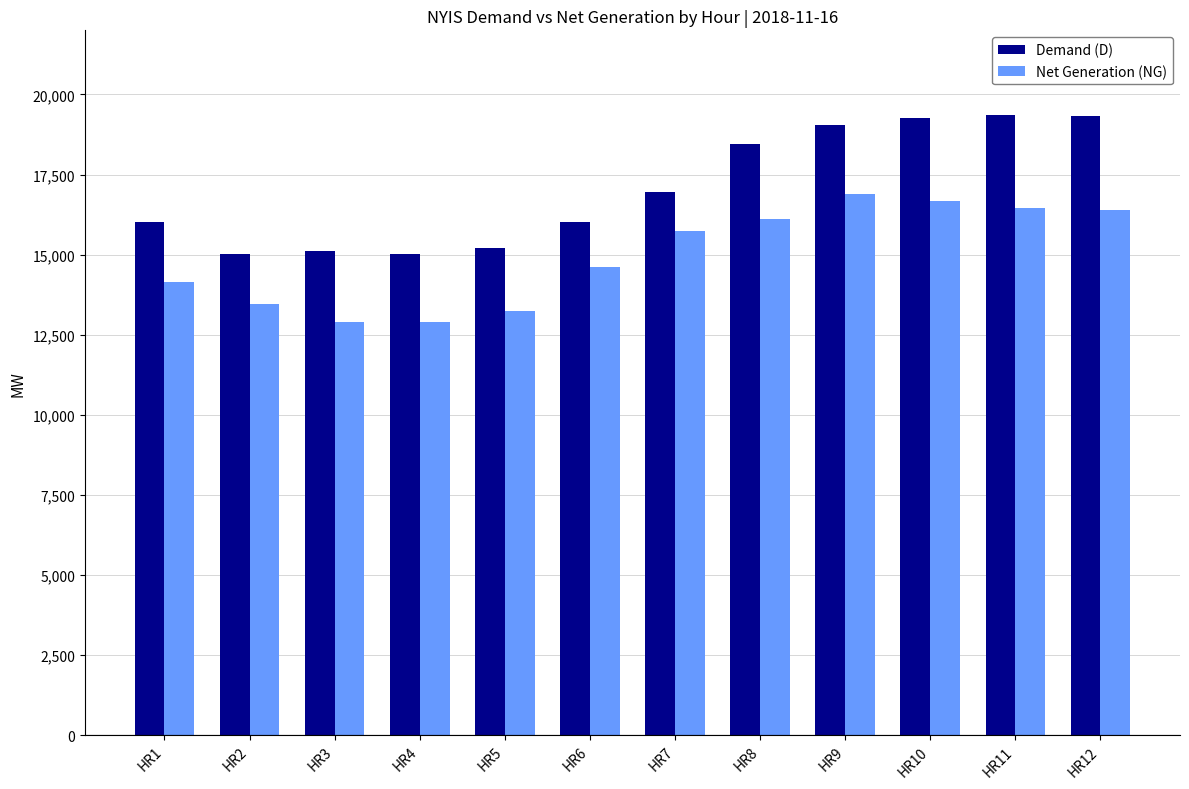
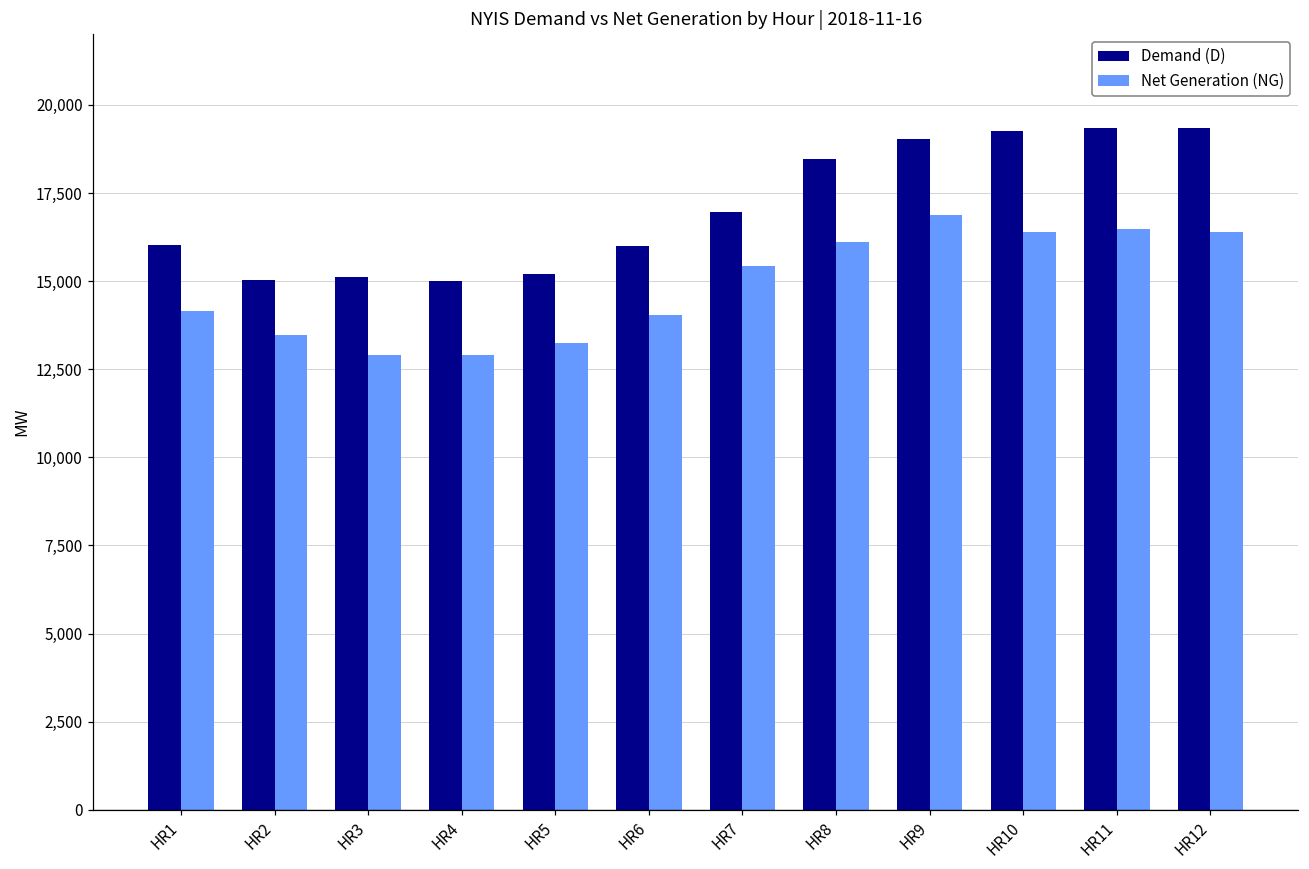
  {
    "Demand (D)": {
      "HR1": "16,000",
      "HR2": "15,000",
      "HR3": "15,100",
      "HR4": "15,000",
      "HR5": "15,200",
      "HR6": "16,000",
      "HR7": "17,000",
      "HR8": "18,500",
      "HR9": "19,000",
      "HR10": "19,300",
      "HR11": "19,400",
      "HR12": "19,300"
    },
    "Net Generation (NG)": {
      "HR1": "14,200",
      "HR2": "13,500",
      "HR3": "12,900",
      "HR4": "12,900",
      "HR5": "13,200",
-     "HR6": "14,600",
-     "HR7": "15,700",
+     "HR6": "14,000",
+     "HR7": "15,400",
      "HR8": "16,100",
      "HR9": "16,900",
-     "HR10": "16,700",
+     "HR10": "16,400",
      "HR11": "16,500",
      "HR12": "16,400"
    }
  }
